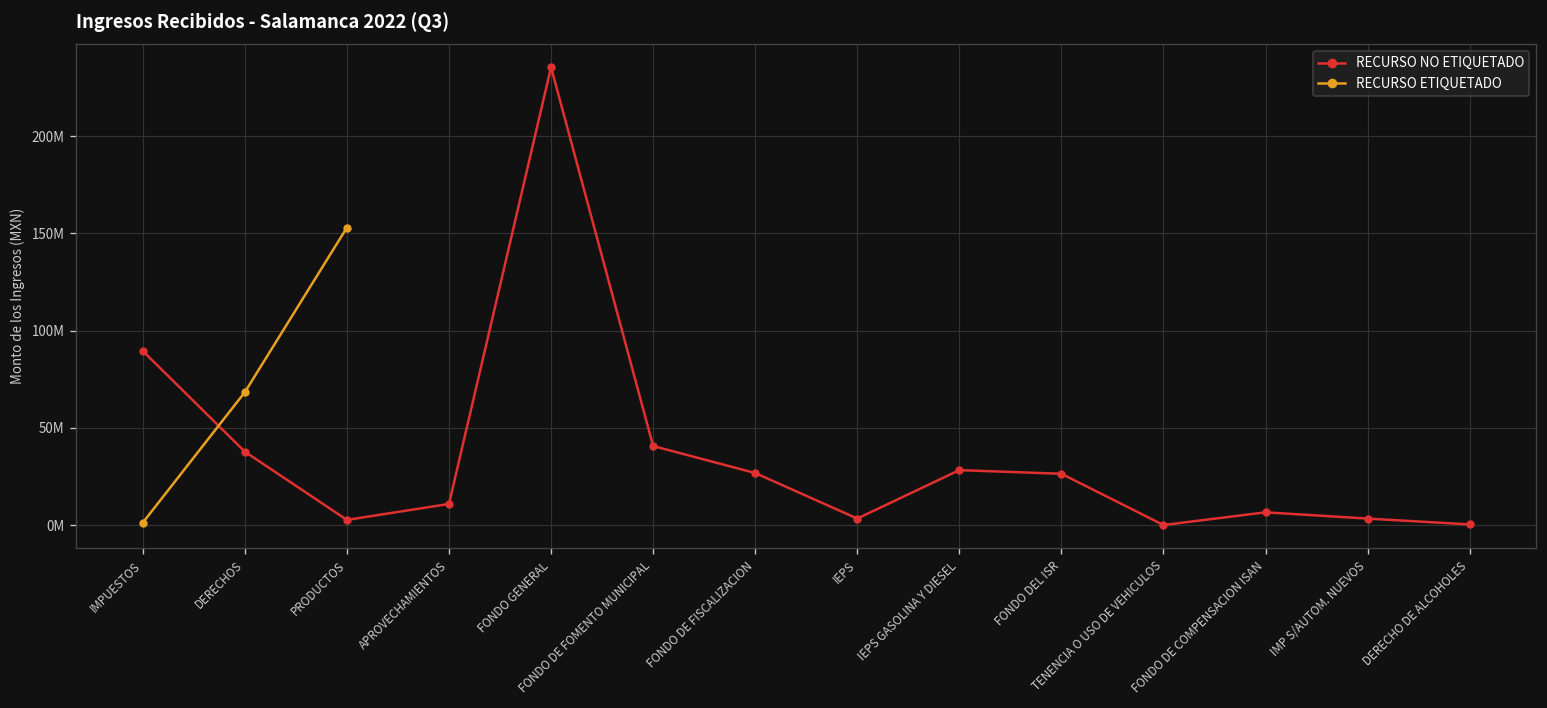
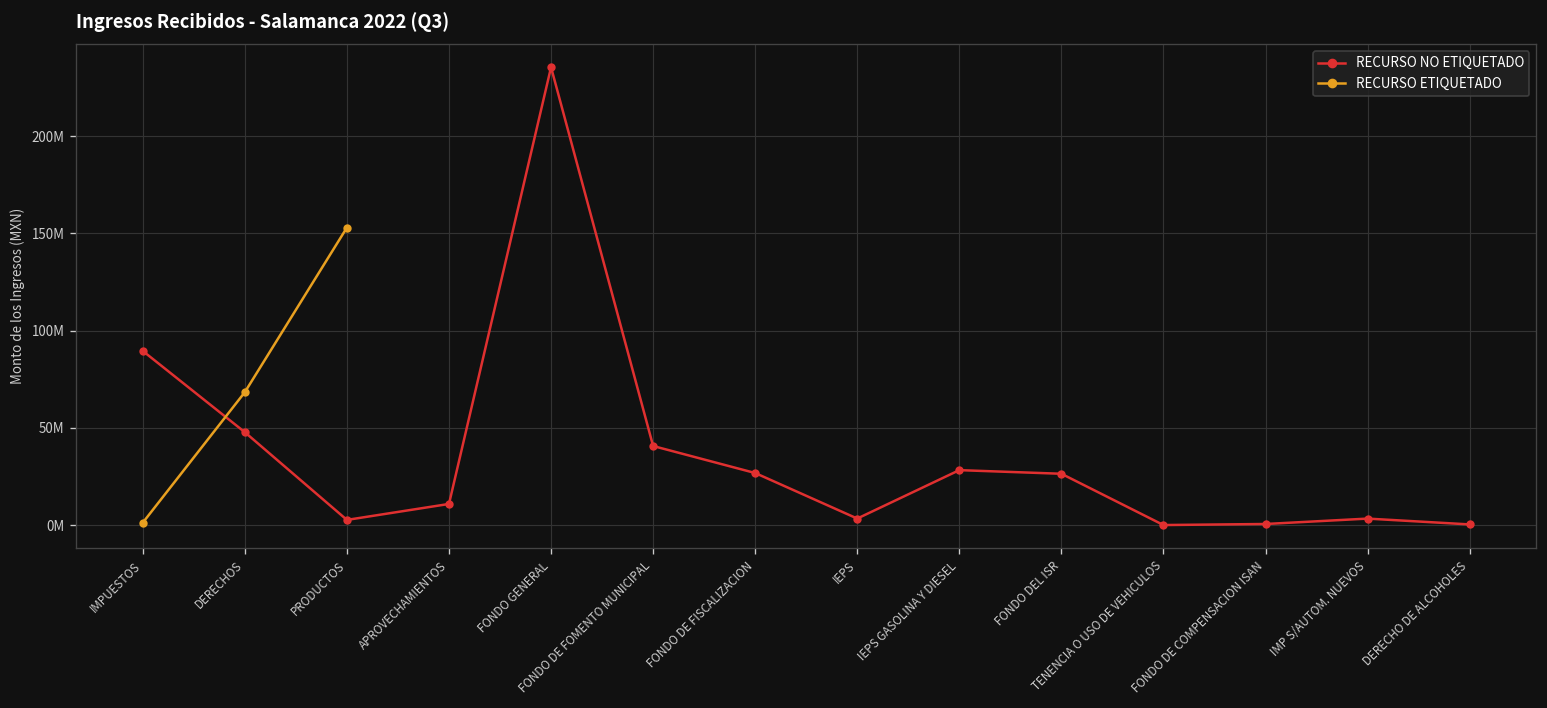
  {
    "RECURSO NO ETIQUETADO": {
      "IMPUESTOS": 90000000,
-     "DERECHOS": 38000000,
+     "DERECHOS": 48000000,
      "PRODUCTOS": 3000000,
      "APROVECHAMIENTOS": 11000000,
      "FONDO GENERAL": 235000000,
      "FONDO DE FOMENTO MUNICIPAL": 41000000,
      "FONDO DE FISCALIZACION": 27000000,
      "IEPS": 3000000,
      "IEPS GASOLINA Y DIESEL": 28000000,
      "FONDO DEL ISR": 26000000,
      "TENENCIA O USO DE VEHICULOS": 0,
-     "FONDO DE COMPENSACION ISAN": 7000000,
+     "FONDO DE COMPENSACION ISAN": 1000000,
      "IMP S/AUTOM. NUEVOS": 3000000,
      "DERECHO DE ALCOHOLES": 0
    },
    "RECURSO ETIQUETADO": {
      "IMPUESTOS": 1000000,
      "DERECHOS": 68000000,
      "PRODUCTOS": 153000000
    }
  }
